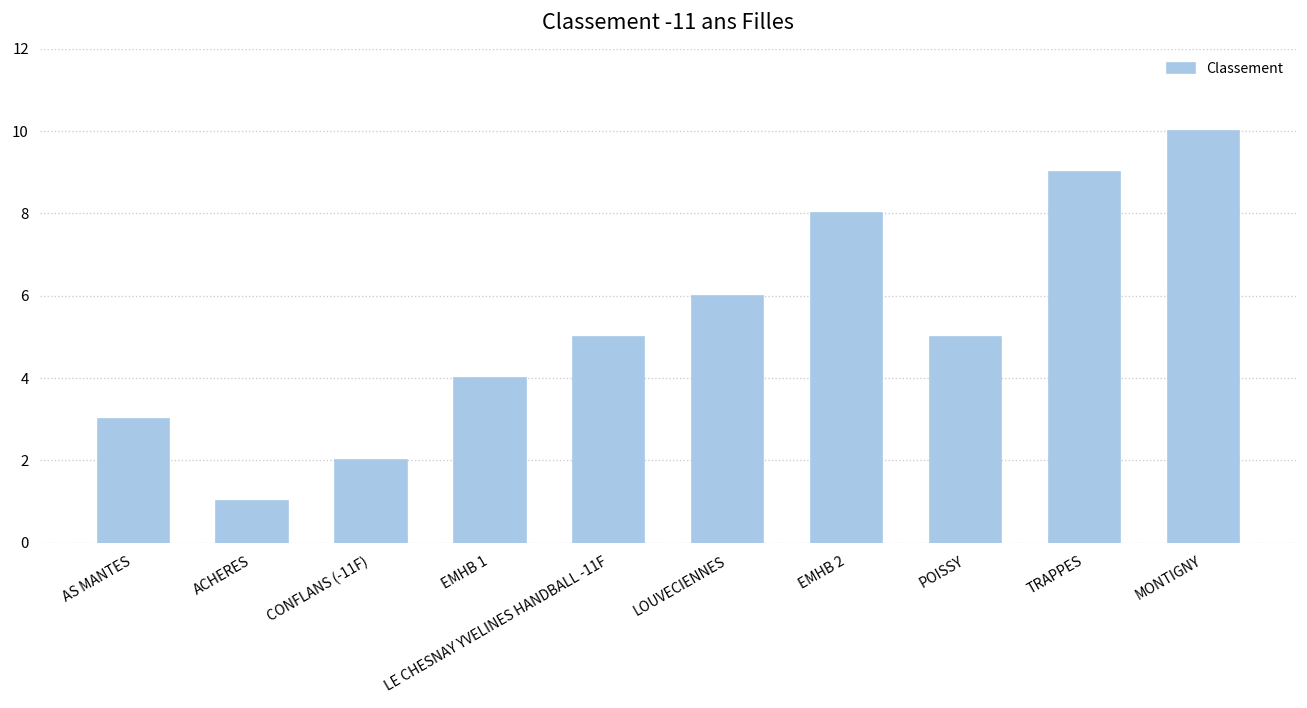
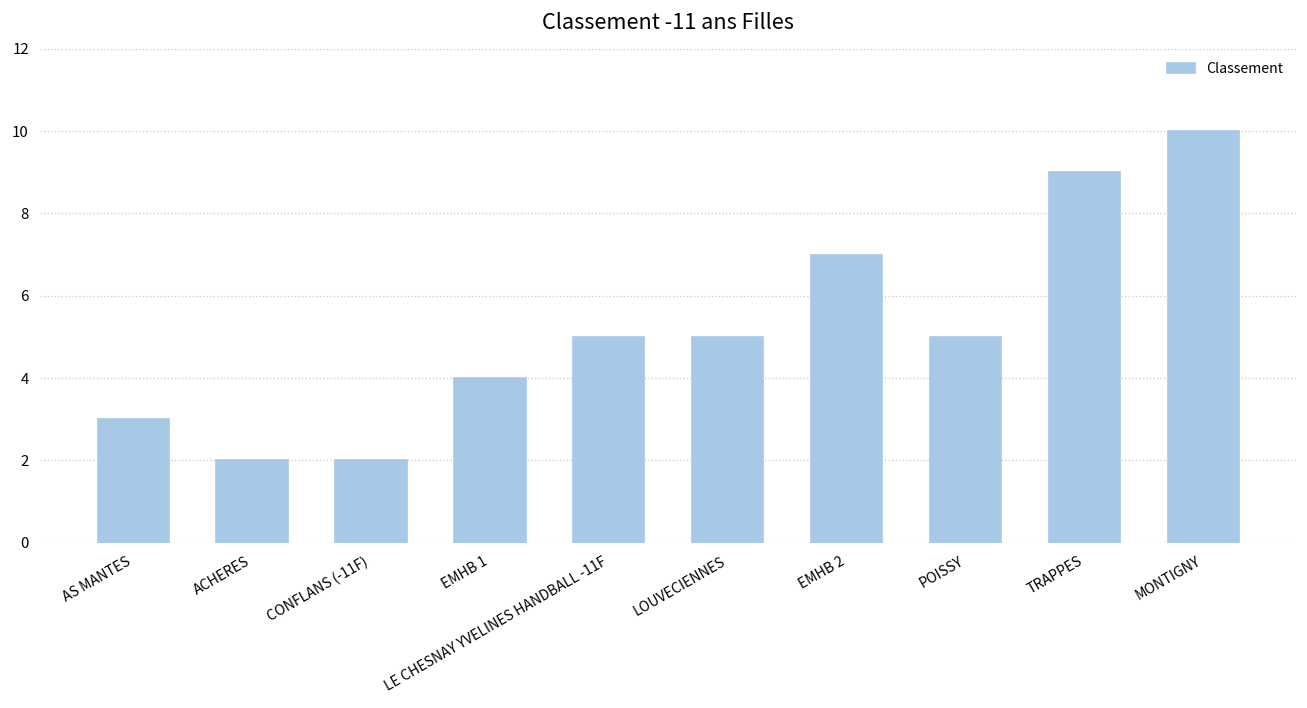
  {
    "AS MANTES": 3,
-   "ACHERES": 1,
+   "ACHERES": 2,
    "CONFLANS (-11F)": 2,
    "EMHB 1": 4,
    "LE CHESNAY YVELINES HANDBALL -11F": 5,
-   "LOUVECIENNES": 6,
-   "EMHB 2": 8,
+   "LOUVECIENNES": 5,
+   "EMHB 2": 7,
    "POISSY": 5,
    "TRAPPES": 9,
    "MONTIGNY": 10
  }
